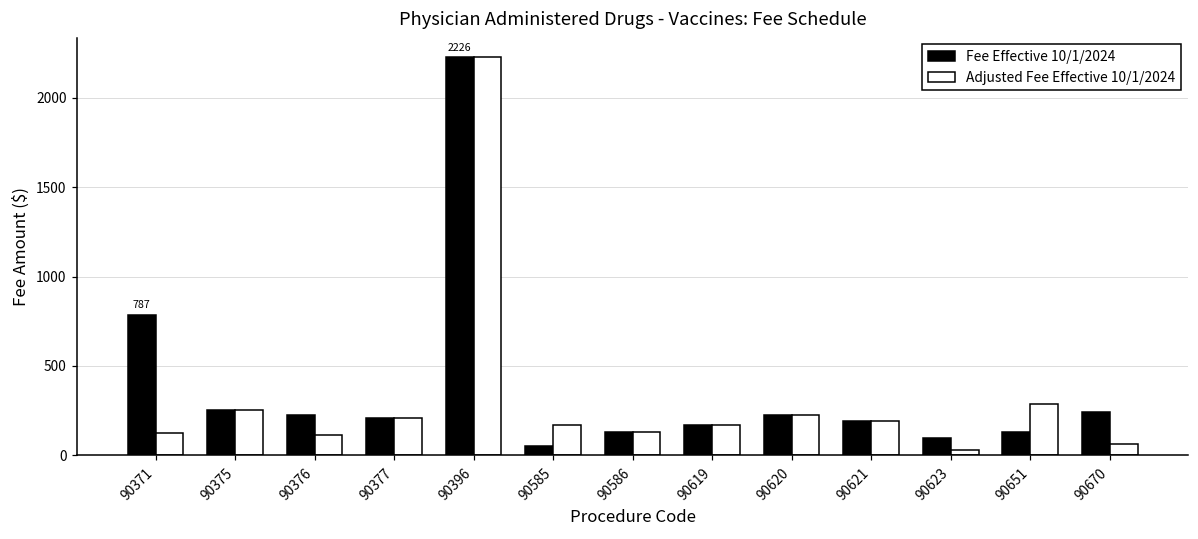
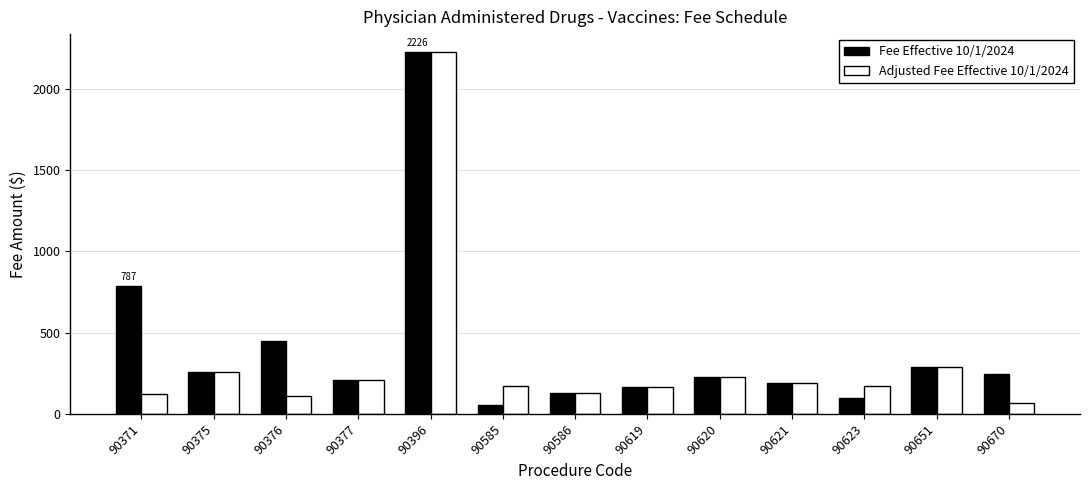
  {
    "Fee Effective 10/1/2024": {
      "90375": 250,
-     "90376": 220,
+     "90376": 450,
      "90377": 210,
      "90585": 50,
      "90586": 130,
      "90619": 170,
      "90620": 230,
      "90621": 190,
      "90623": 100,
-     "90651": 130,
+     "90651": 290,
      "90670": 240
    },
    "Adjusted Fee Effective 10/1/2024": {
      "90371": 120,
      "90375": 250,
      "90376": 110,
      "90377": 210,
      "90585": 170,
      "90586": 130,
      "90619": 170,
      "90620": 230,
      "90621": 190,
-     "90623": 30,
+     "90623": 170,
      "90651": 290,
      "90670": 70
    }
  }
